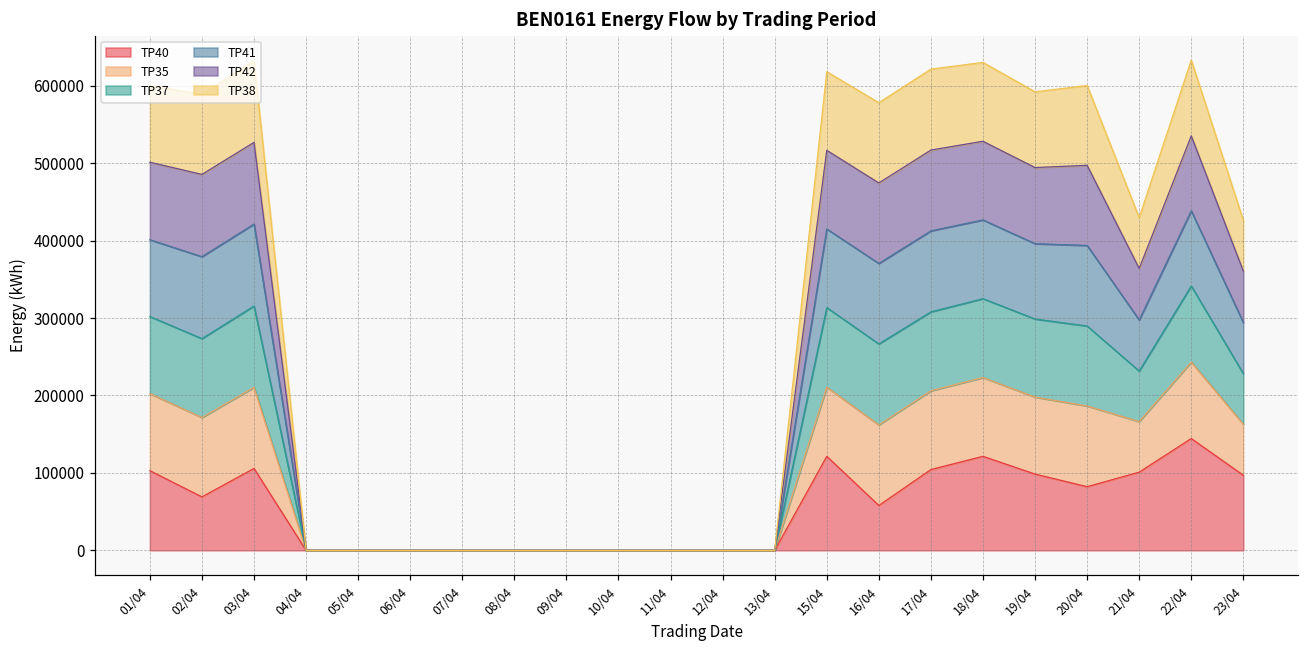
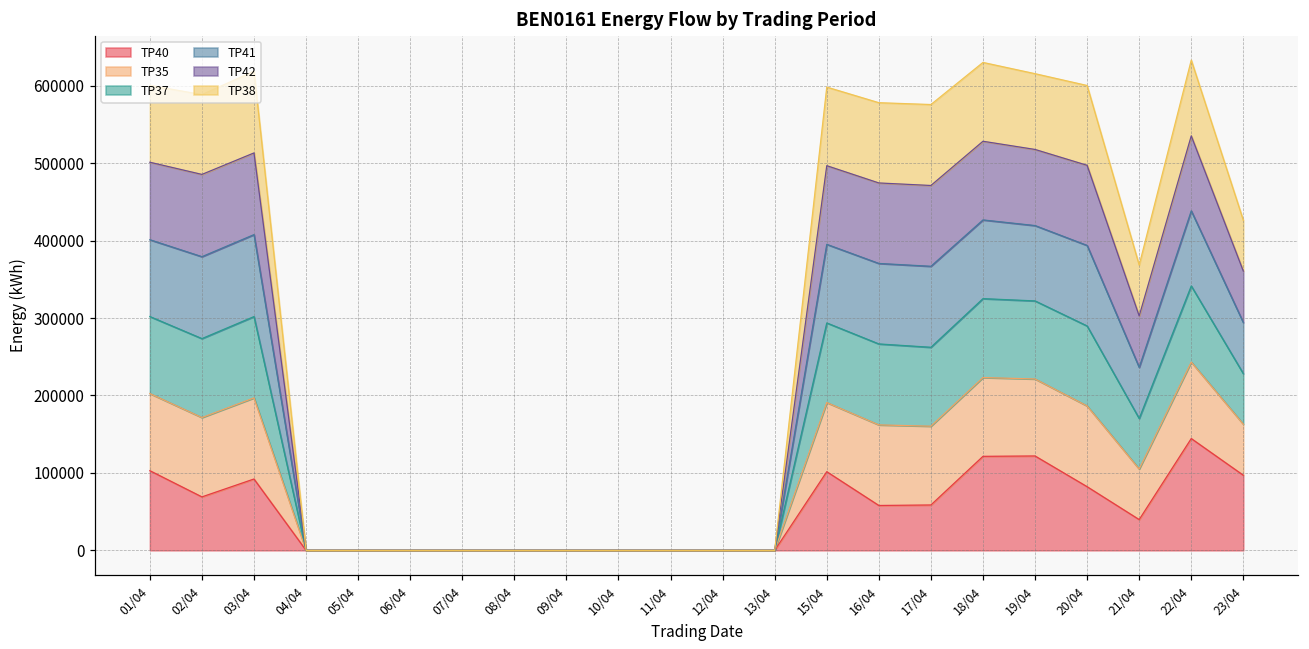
  {
    "TP40": {
      "01/04": 100000,
      "02/04": 70000,
-     "03/04": 110000,
-     "15/04": 120000,
+     "03/04": 90000,
+     "15/04": 100000,
      "16/04": 60000,
-     "17/04": 100000,
+     "17/04": 60000,
      "18/04": 120000,
-     "19/04": 100000,
+     "19/04": 120000,
      "20/04": 80000,
-     "21/04": 100000,
+     "21/04": 40000,
      "22/04": 140000,
      "23/04": 100000
    }
  }
